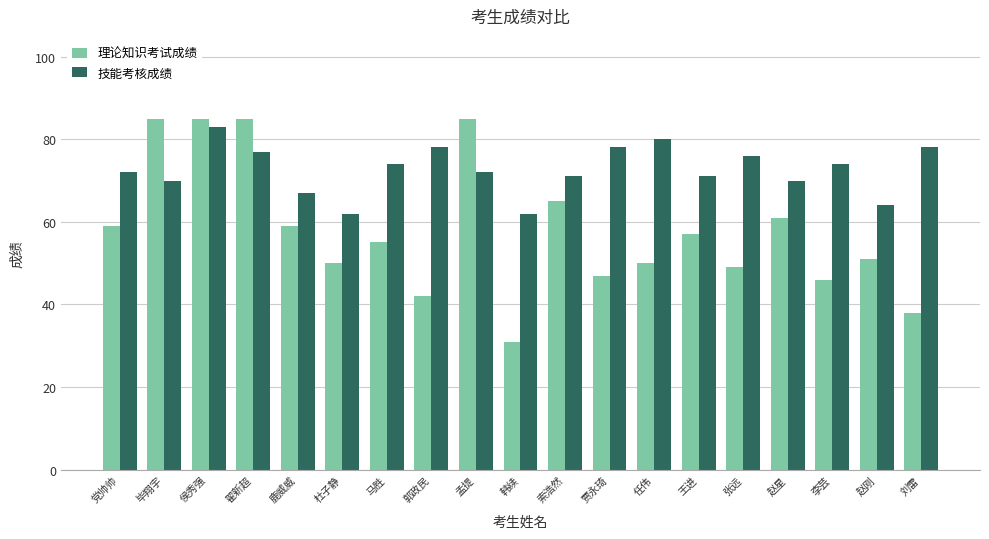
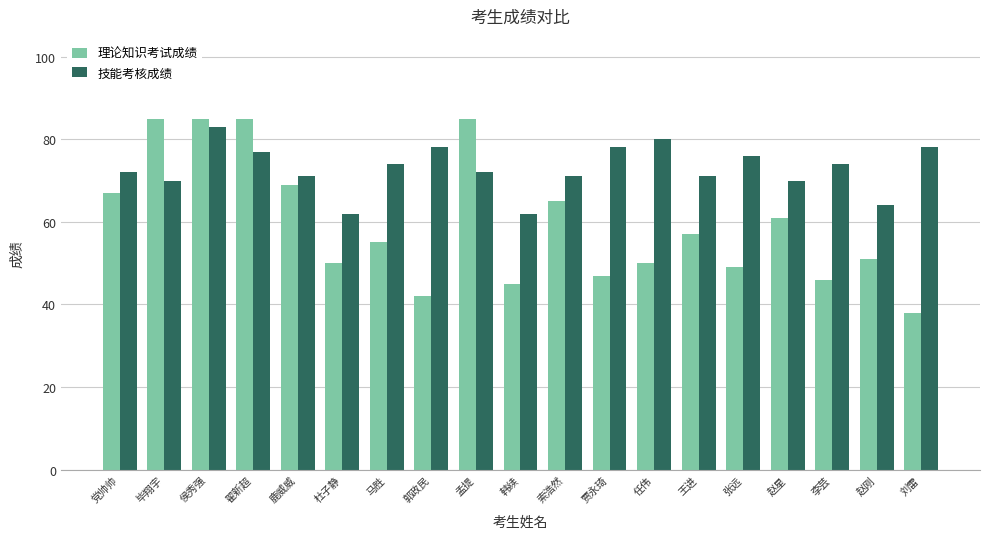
  {
    "理论知识考试成绩": {
-     "党帅帅": 59,
+     "党帅帅": 67,
      "毕翔宇": 85,
      "侯秀强": 85,
      "翟新超": 85,
-     "鹿威威": 59,
+     "鹿威威": 69,
      "杜子静": 50,
      "马胜": 55,
      "郭政民": 42,
      "孟提": 85,
-     "韩续": 31,
+     "韩续": 45,
      "索浩然": 65,
      "贾永琦": 47,
      "任伟": 50,
      "王进": 57,
      "张远": 49,
      "赵星": 61,
      "李芸": 46,
      "赵刚": 51,
      "刘雷": 38
    },
    "技能考核成绩": {
      "党帅帅": 72,
      "毕翔宇": 70,
      "侯秀强": 83,
      "翟新超": 77,
-     "鹿威威": 67,
+     "鹿威威": 71,
      "杜子静": 62,
      "马胜": 74,
      "郭政民": 78,
      "孟提": 72,
      "韩续": 62,
      "索浩然": 71,
      "贾永琦": 78,
      "任伟": 80,
      "王进": 71,
      "张远": 76,
      "赵星": 70,
      "李芸": 74,
      "赵刚": 64,
      "刘雷": 78
    }
  }
